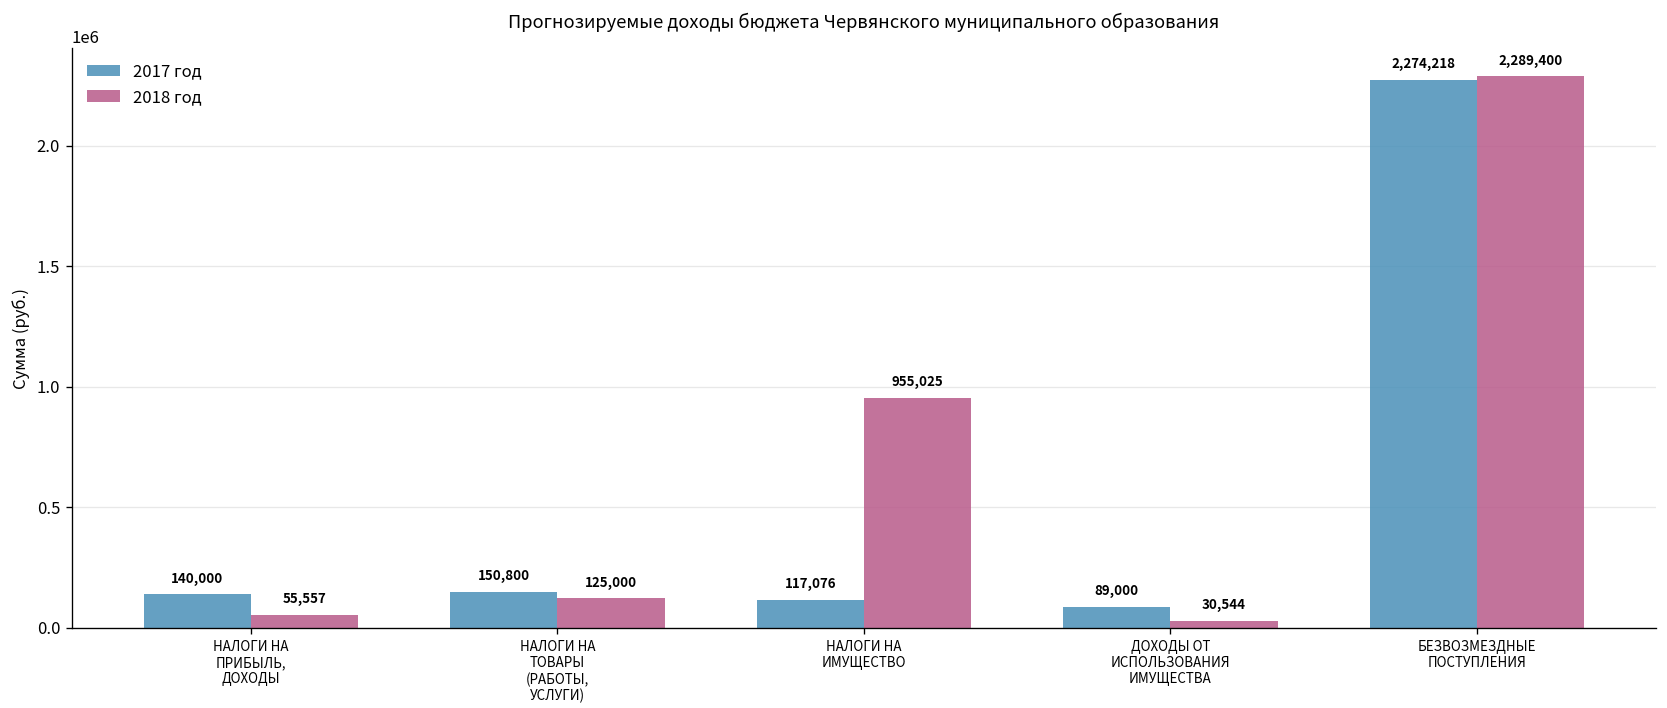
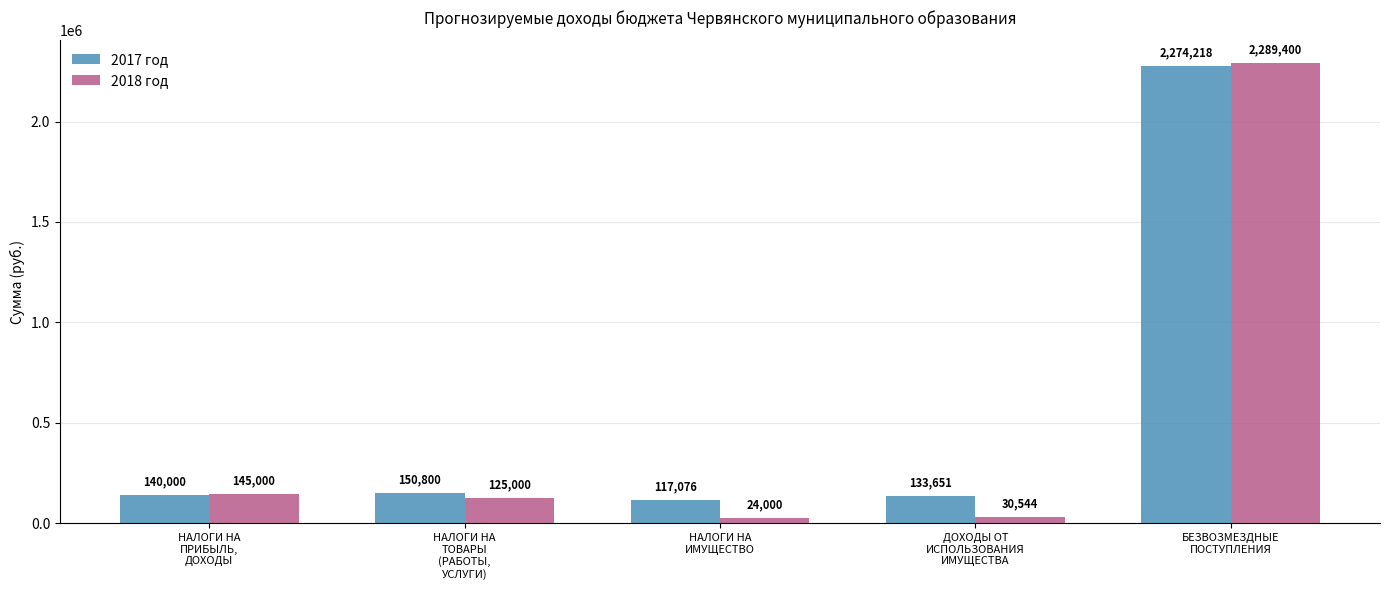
  {
    "2017 год": {
      "НАЛОГИ НА ПРИБЫЛЬ, ДОХОДЫ": "140,000",
      "НАЛОГИ НА ТОВАРЫ (РАБОТЫ, УСЛУГИ)": "150,800",
      "НАЛОГИ НА ИМУЩЕСТВО": "117,076",
-     "ДОХОДЫ ОТ ИСПОЛЬЗОВАНИЯ ИМУЩЕСТВА": "89,000",
+     "ДОХОДЫ ОТ ИСПОЛЬЗОВАНИЯ ИМУЩЕСТВА": "133,651",
      "БЕЗВОЗМЕЗДНЫЕ ПОСТУПЛЕНИЯ": "2,274,218"
    },
    "2018 год": {
-     "НАЛОГИ НА ПРИБЫЛЬ, ДОХОДЫ": "55,557",
+     "НАЛОГИ НА ПРИБЫЛЬ, ДОХОДЫ": "145,000",
      "НАЛОГИ НА ТОВАРЫ (РАБОТЫ, УСЛУГИ)": "125,000",
-     "НАЛОГИ НА ИМУЩЕСТВО": "955,025",
+     "НАЛОГИ НА ИМУЩЕСТВО": "24,000",
      "ДОХОДЫ ОТ ИСПОЛЬЗОВАНИЯ ИМУЩЕСТВА": "30,544",
      "БЕЗВОЗМЕЗДНЫЕ ПОСТУПЛЕНИЯ": "2,289,400"
    }
  }
